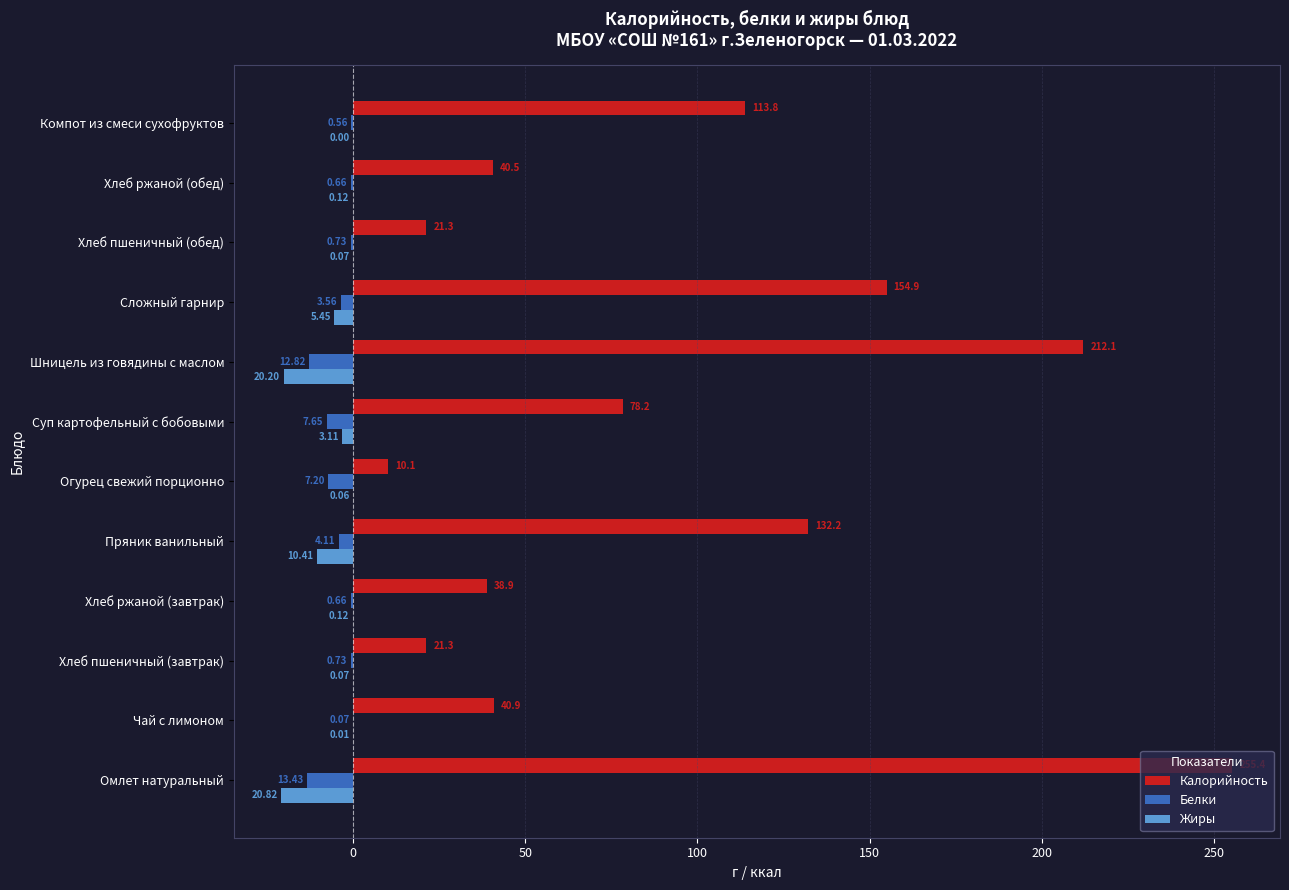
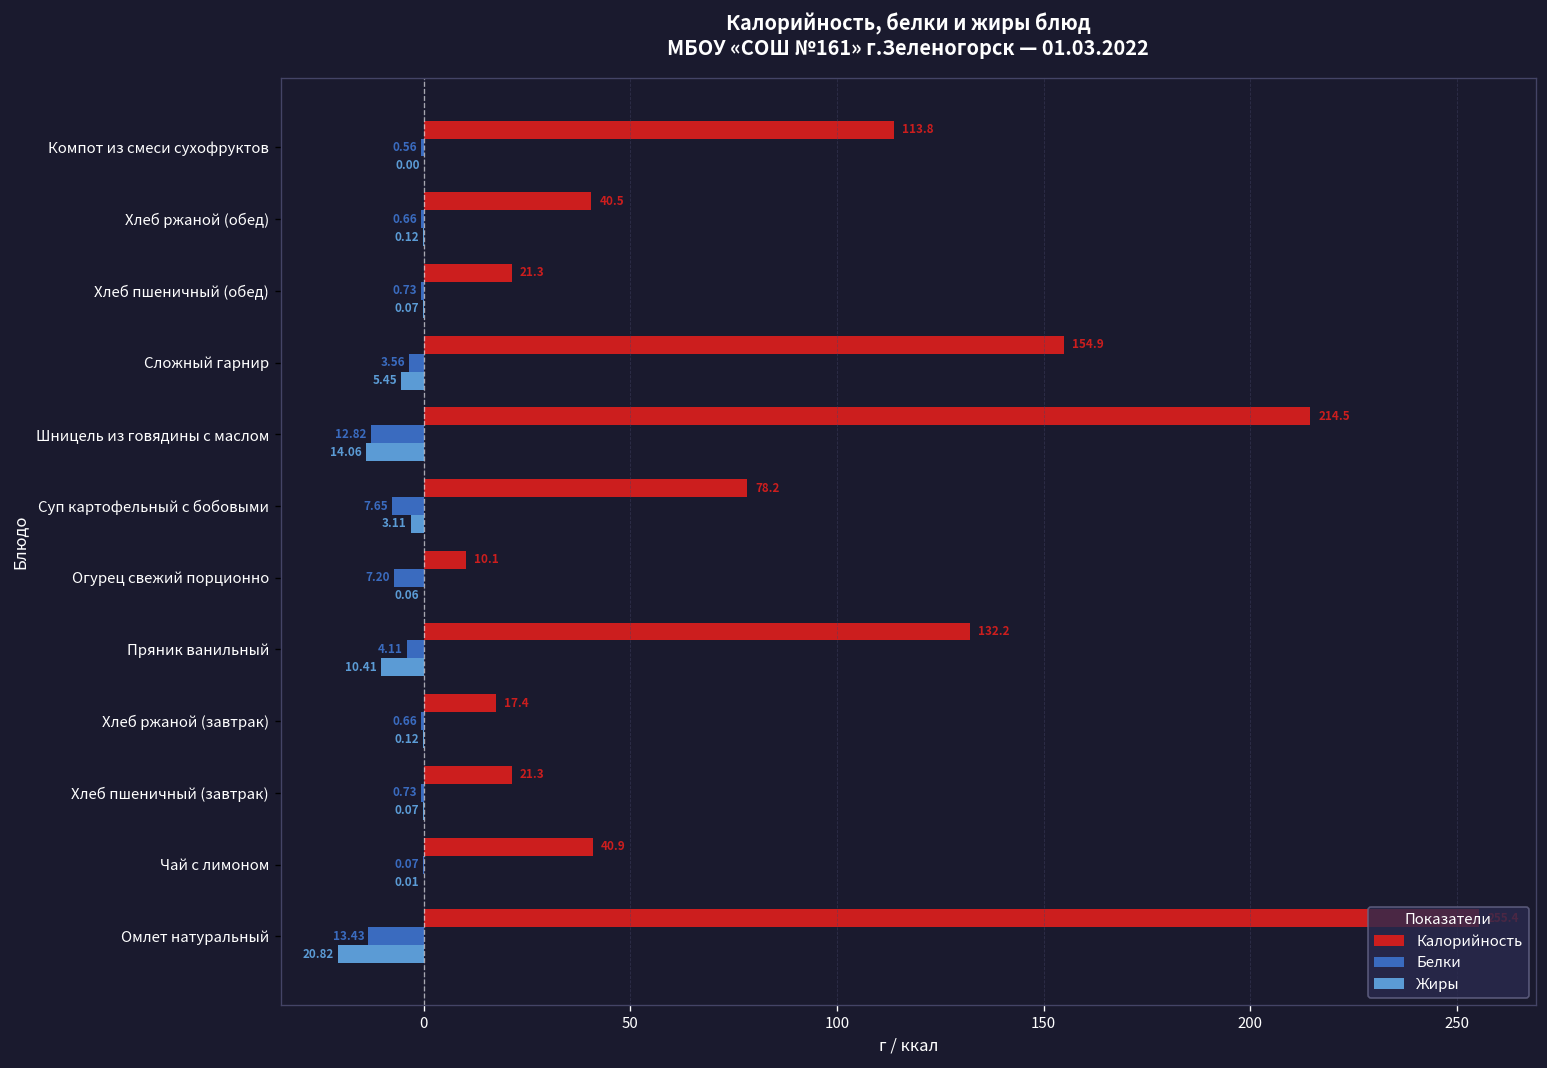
  {
    "Калорийность": {
      "Компот из смеси сухофруктов": 113.8,
      "Хлеб ржаной (обед)": 40.5,
      "Хлеб пшеничный (обед)": 21.3,
      "Сложный гарнир": 154.9,
-     "Шницель из говядины с маслом": 212.1,
+     "Шницель из говядины с маслом": 214.5,
      "Суп картофельный с бобовыми": 78.2,
      "Огурец свежий порционно": 10.1,
      "Пряник ванильный": 132.2,
-     "Хлеб ржаной (завтрак)": 38.9,
+     "Хлеб ржаной (завтрак)": 17.4,
      "Хлеб пшеничный (завтрак)": 21.3,
      "Чай с лимоном": 40.9
    },
    "Жиры": {
      "Компот из смеси сухофруктов": 0.00,
-     "Шницель из говядины с маслом": 20.20
+     "Шницель из говядины с маслом": 14.06
    }
  }
